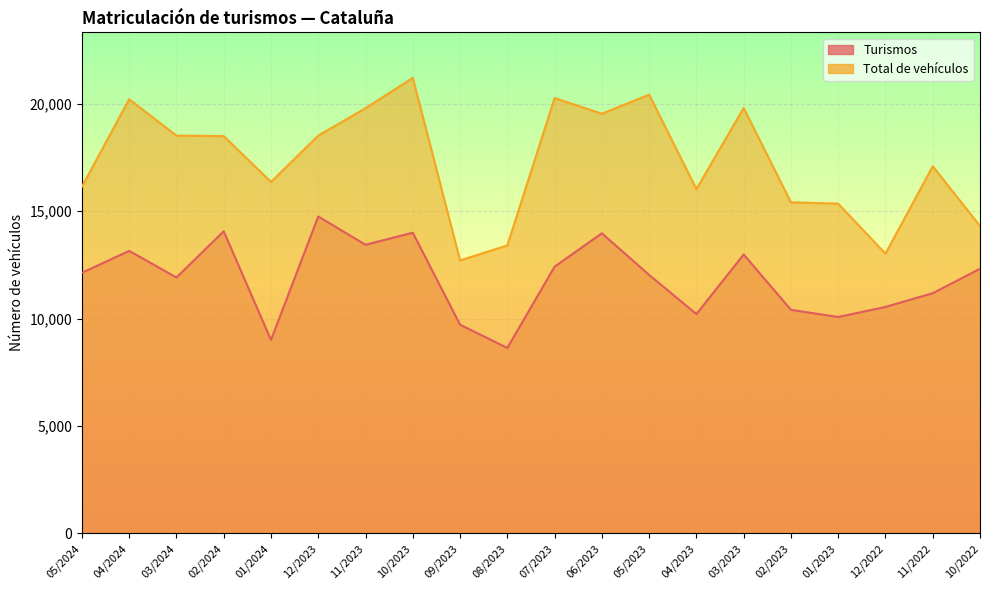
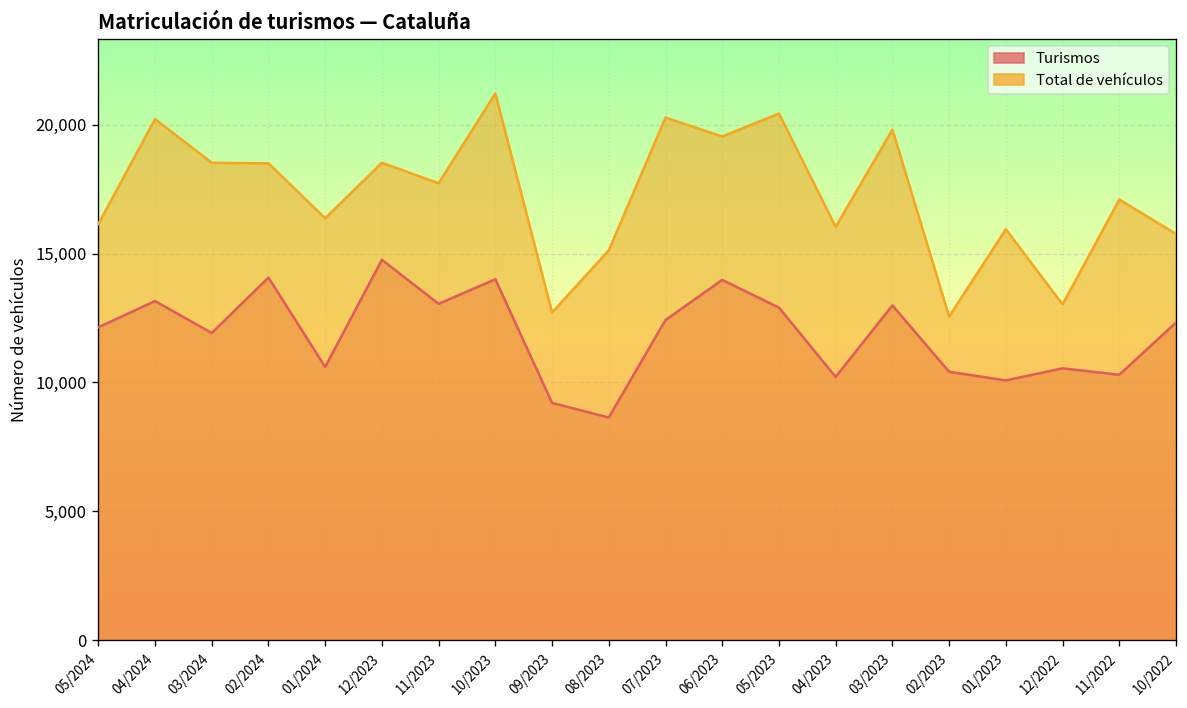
  {
    "Turismos": {
      "05/2024": "12,100",
      "04/2024": "13,200",
      "03/2024": "11,900",
      "02/2024": "14,100",
-     "01/2024": "9,000",
+     "01/2024": "10,600",
      "12/2023": "14,800",
-     "11/2023": "13,400",
+     "11/2023": "13,000",
      "10/2023": "14,000",
-     "09/2023": "9,700",
+     "09/2023": "9,200",
      "08/2023": "8,600",
      "07/2023": "12,400",
      "06/2023": "14,000",
-     "05/2023": "12,000",
+     "05/2023": "12,900",
      "04/2023": "10,200",
      "03/2023": "13,000",
      "02/2023": "10,400",
      "01/2023": "10,100",
      "12/2022": "10,500",
-     "11/2022": "11,200",
+     "11/2022": "10,300",
      "10/2022": "12,300"
    },
    "Total de vehículos": {
      "05/2024": "16,100",
      "04/2024": "20,200",
      "03/2024": "18,500",
      "02/2024": "18,500",
      "01/2024": "16,400",
      "12/2023": "18,500",
-     "11/2023": "19,800",
+     "11/2023": "17,700",
      "10/2023": "21,200",
      "09/2023": "12,700",
-     "08/2023": "13,400",
+     "08/2023": "15,100",
      "07/2023": "20,300",
      "06/2023": "19,500",
      "05/2023": "20,400",
      "04/2023": "16,000",
      "03/2023": "19,800",
-     "02/2023": "15,400",
-     "01/2023": "15,400",
+     "02/2023": "12,600",
+     "01/2023": "15,900",
      "12/2022": "13,000",
      "11/2022": "17,100",
-     "10/2022": "14,300"
+     "10/2022": "15,800"
    }
  }
